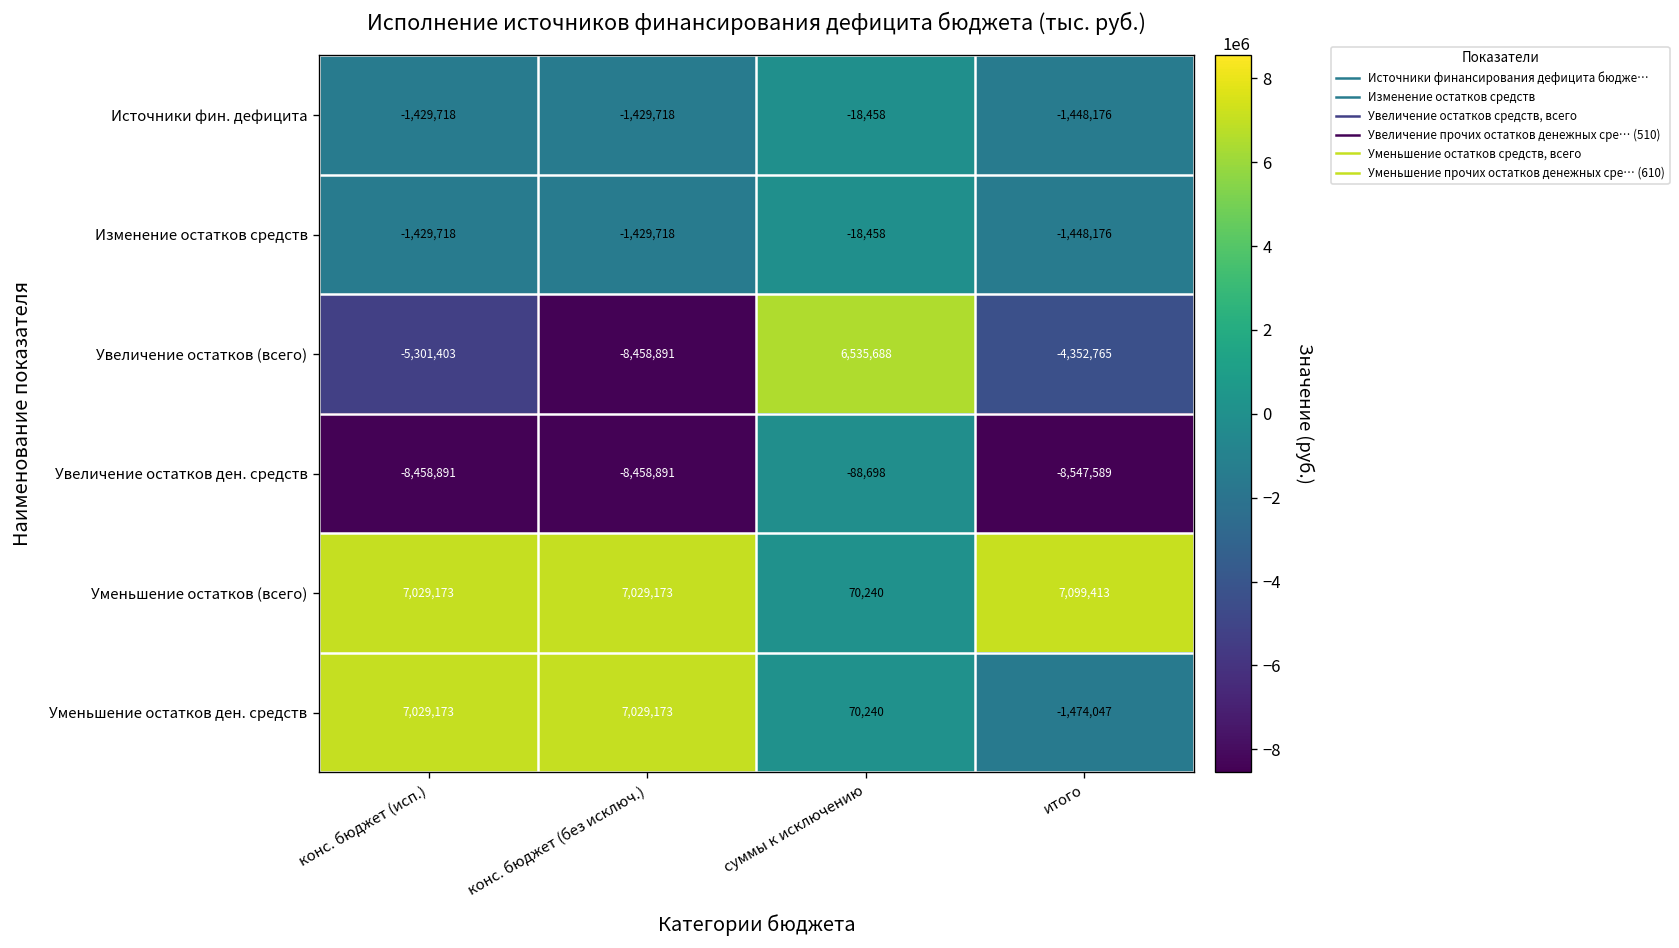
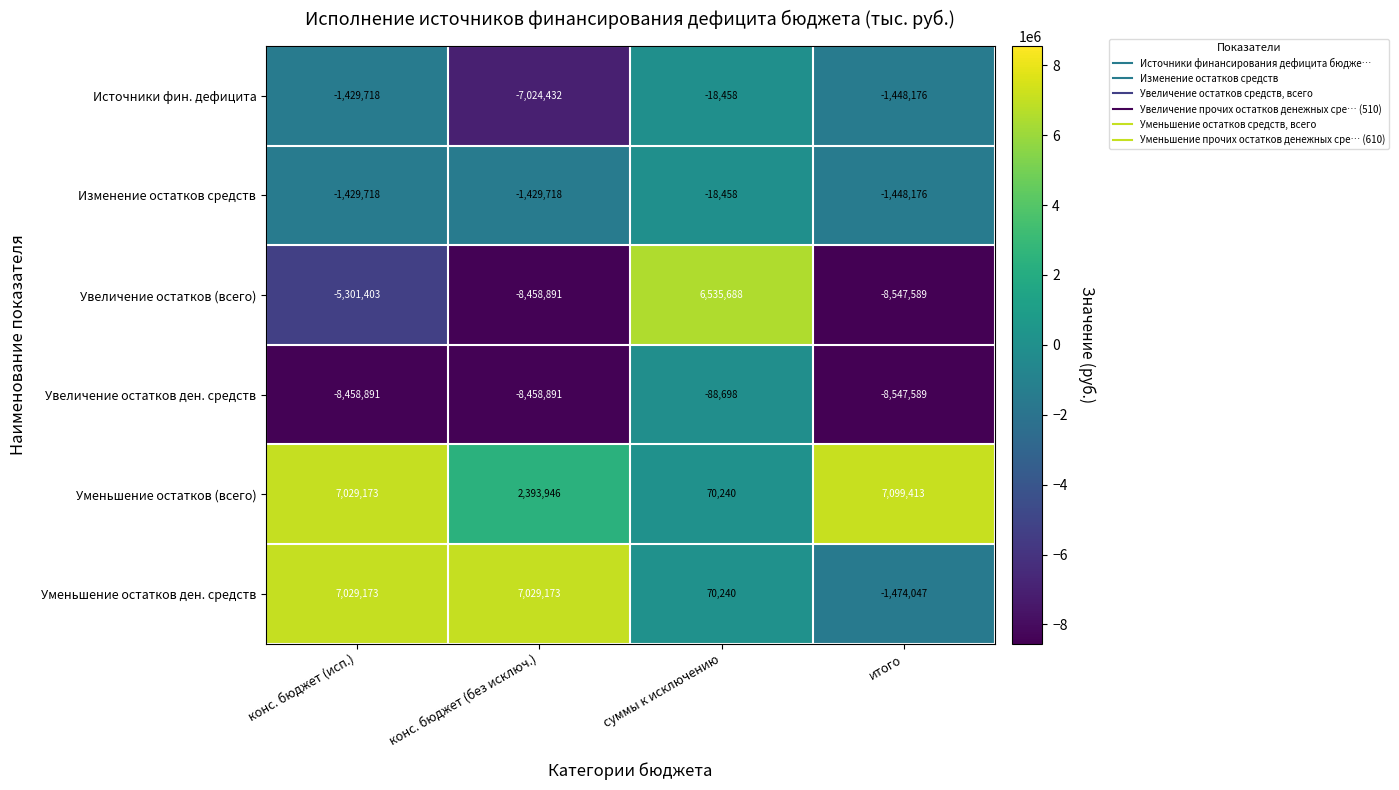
  {
    "Источники фин. дефицита": {
      "конс. бюджет (исп.)": "-1,429,718",
-     "конс. бюджет (без исключ.)": "-1,429,718",
+     "конс. бюджет (без исключ.)": "-7,024,432",
      "суммы к исключению": "-18,458",
      "итого": "-1,448,176"
    },
    "Изменение остатков средств": {
      "конс. бюджет (исп.)": "-1,429,718",
      "конс. бюджет (без исключ.)": "-1,429,718",
      "суммы к исключению": "-18,458",
      "итого": "-1,448,176"
    },
    "Увеличение остатков (всего)": {
      "конс. бюджет (исп.)": "-5,301,403",
      "конс. бюджет (без исключ.)": "-8,458,891",
      "суммы к исключению": "6,535,688",
-     "итого": "-4,352,765"
+     "итого": "-8,547,589"
    },
    "Увеличение остатков ден. средств": {
      "конс. бюджет (исп.)": "-8,458,891",
      "конс. бюджет (без исключ.)": "-8,458,891",
      "суммы к исключению": "-88,698",
      "итого": "-8,547,589"
    },
    "Уменьшение остатков (всего)": {
      "конс. бюджет (исп.)": "7,029,173",
-     "конс. бюджет (без исключ.)": "7,029,173",
+     "конс. бюджет (без исключ.)": "2,393,946",
      "суммы к исключению": "70,240",
      "итого": "7,099,413"
    },
    "Уменьшение остатков ден. средств": {
      "конс. бюджет (исп.)": "7,029,173",
      "конс. бюджет (без исключ.)": "7,029,173",
      "суммы к исключению": "70,240",
      "итого": "-1,474,047"
    }
  }
